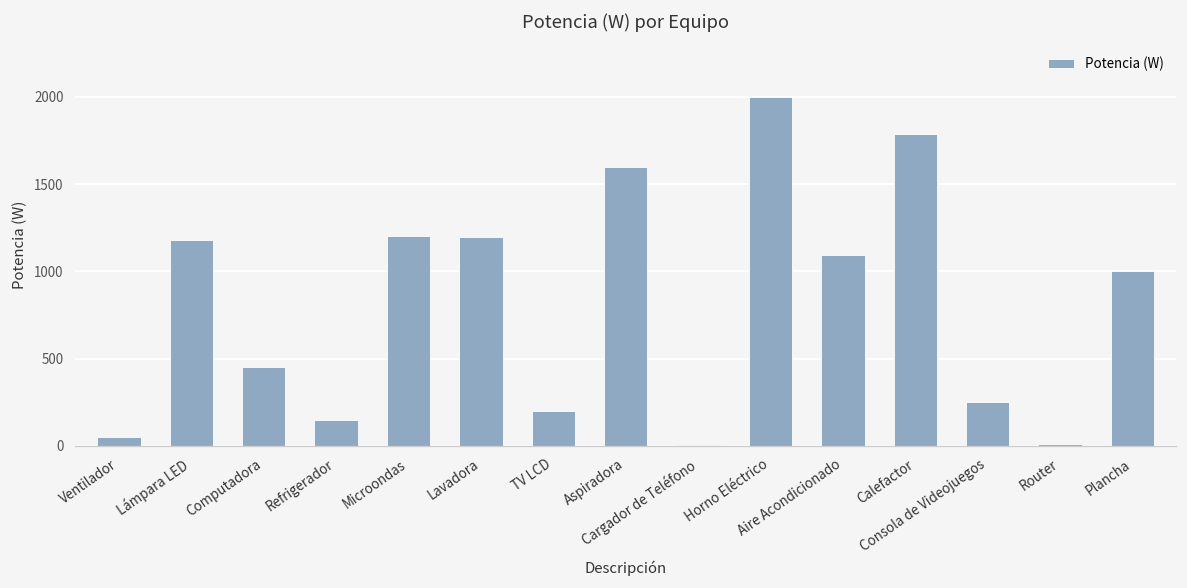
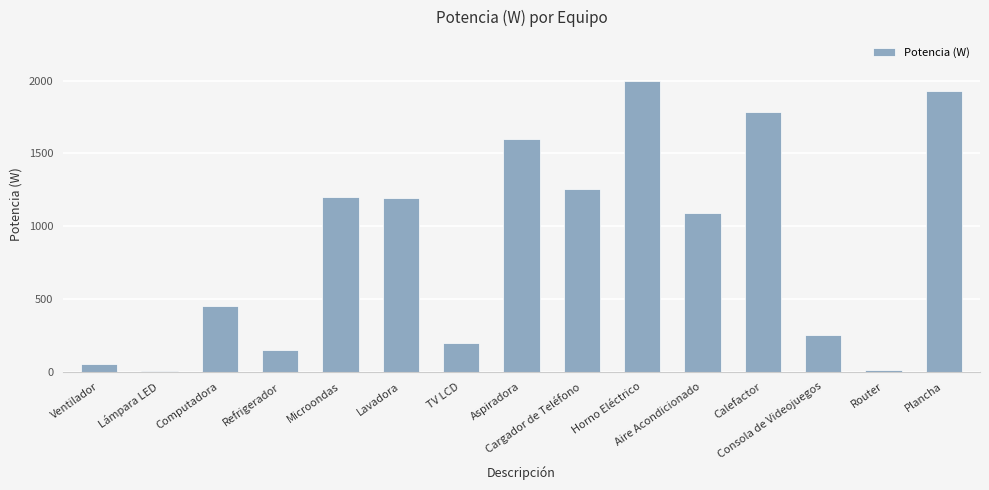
  {
    "Ventilador": 50,
-   "Lámpara LED": 1180,
+   "Lámpara LED": 10,
    "Computadora": 450,
    "Refrigerador": 150,
    "Microondas": 1200,
    "Lavadora": 1200,
    "TV LCD": 200,
    "Aspiradora": 1600,
-   "Cargador de Teléfono": 10,
+   "Cargador de Teléfono": 1250,
    "Horno Eléctrico": 2000,
    "Aire Acondicionado": 1090,
    "Calefactor": 1790,
    "Consola de Videojuegos": 250,
-   "Plancha": 1000
+   "Plancha": 1930
  }
